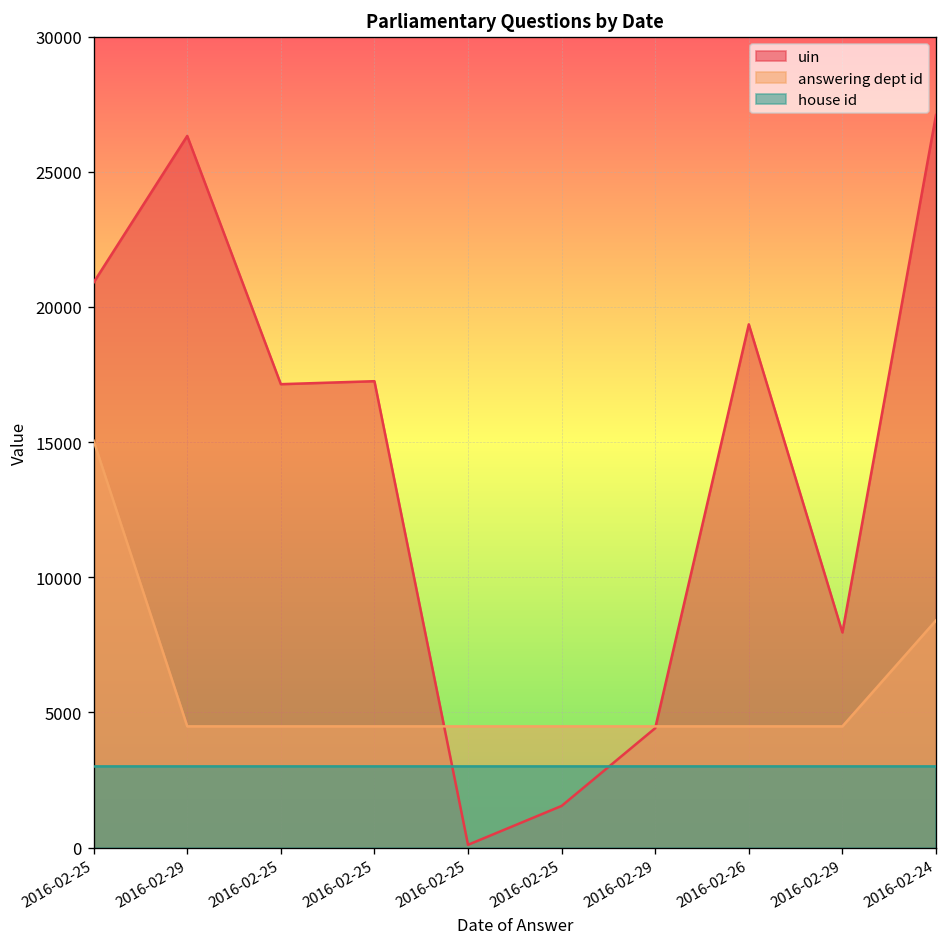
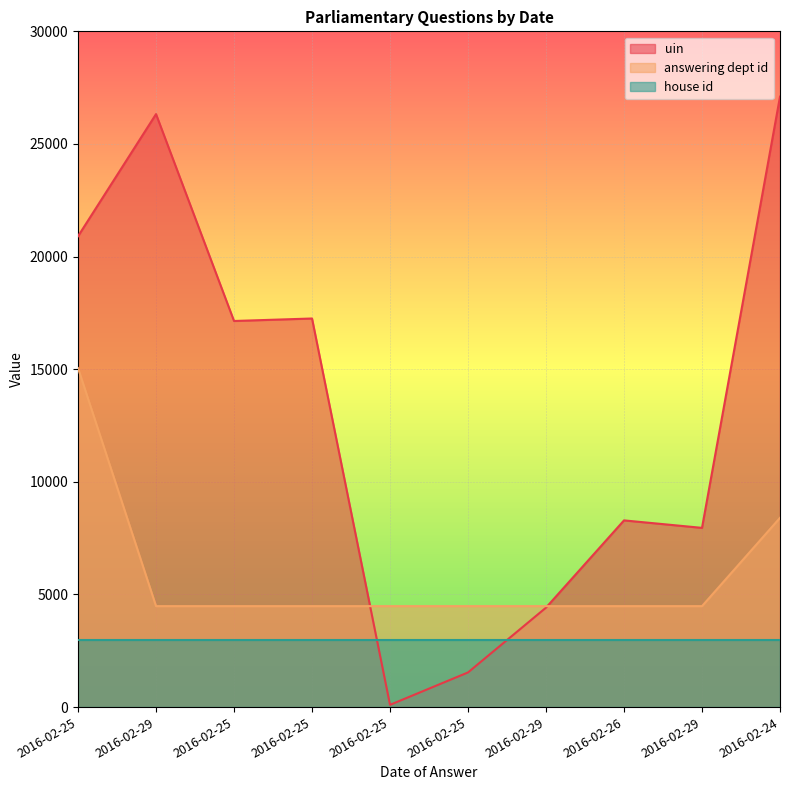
  {
    "uin": {
-     "2016-02-26": 19400,
+     "2016-02-26": 8300,
      "2016-02-24": 27100
    },
    "answering dept id": {
      "2016-02-26": 4500,
      "2016-02-24": 8400
    },
    "house id": {
      "2016-02-26": 3000,
      "2016-02-24": 3000
    }
  }
